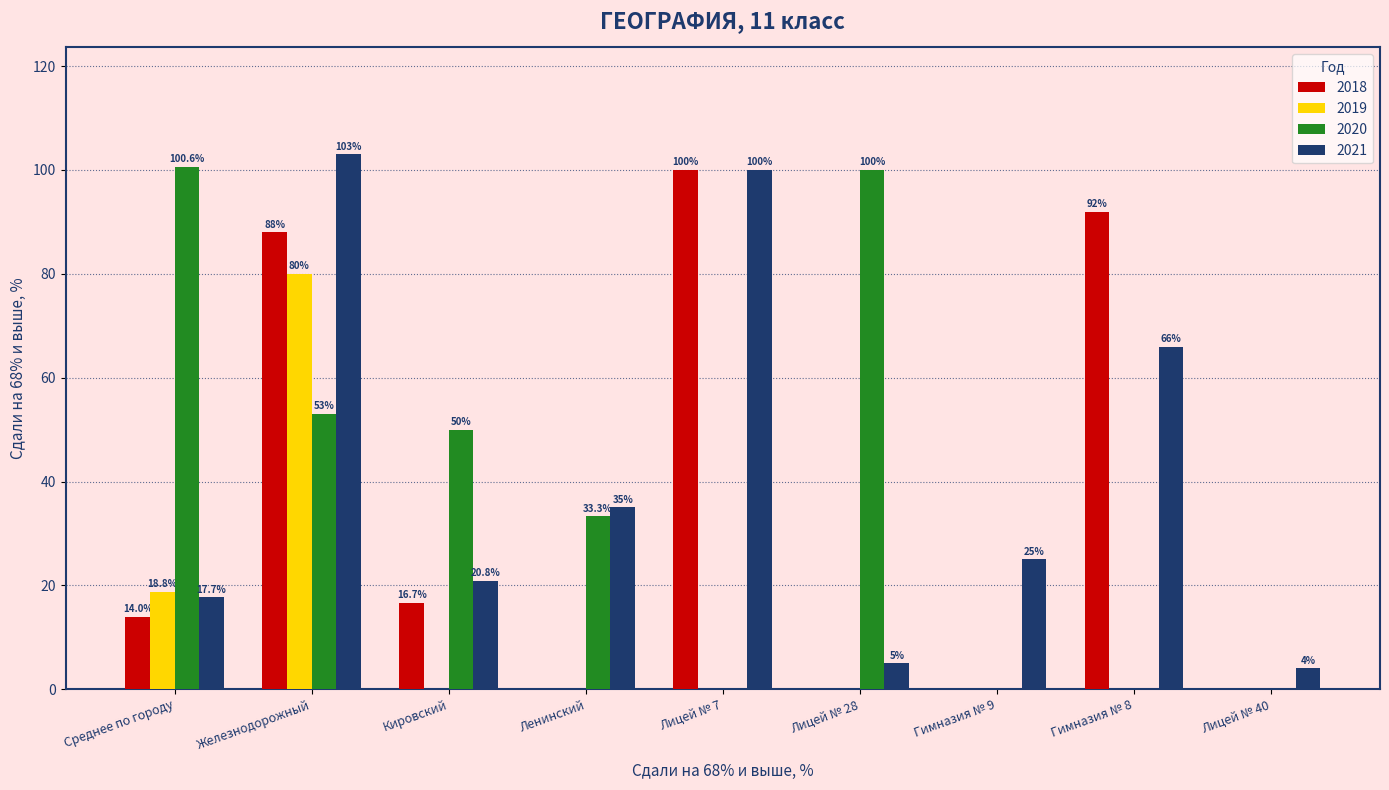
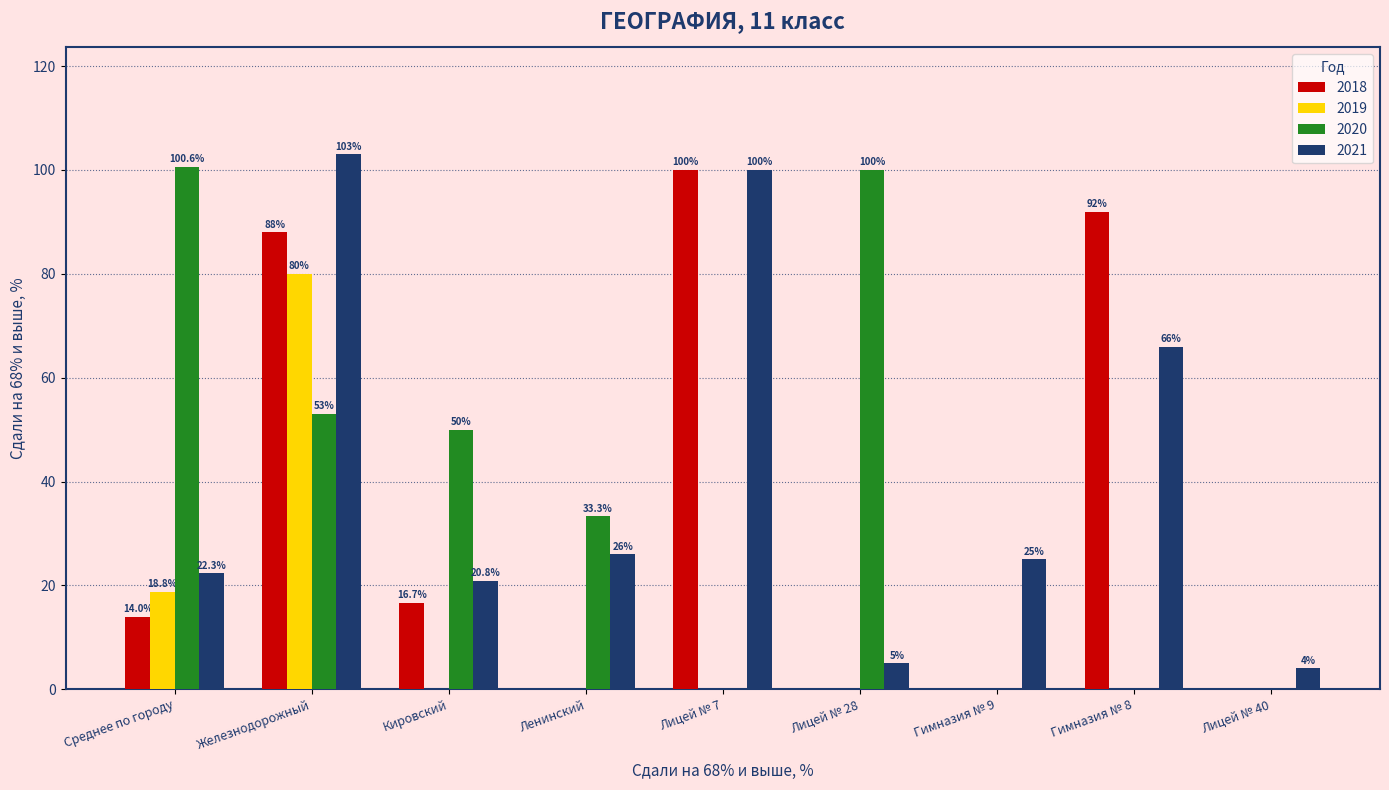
  {
    "2018": {
      "Среднее по городу": "14.0%",
      "Железнодорожный": "88%",
      "Кировский": "16.7%",
      "Лицей № 7": "100%",
      "Гимназия № 8": "92%"
    },
    "2019": {
      "Среднее по городу": "18.8%",
      "Железнодорожный": "80%"
    },
    "2020": {
      "Среднее по городу": "100.6%",
      "Железнодорожный": "53%",
      "Кировский": "50%",
      "Ленинский": "33.3%",
      "Лицей № 28": "100%"
    },
    "2021": {
-     "Среднее по городу": "17.7%",
+     "Среднее по городу": "22.3%",
      "Железнодорожный": "103%",
      "Кировский": "20.8%",
-     "Ленинский": "35%",
+     "Ленинский": "26%",
      "Лицей № 7": "100%",
      "Лицей № 28": "5%",
      "Гимназия № 9": "25%",
      "Гимназия № 8": "66%",
      "Лицей № 40": "4%"
    }
  }
